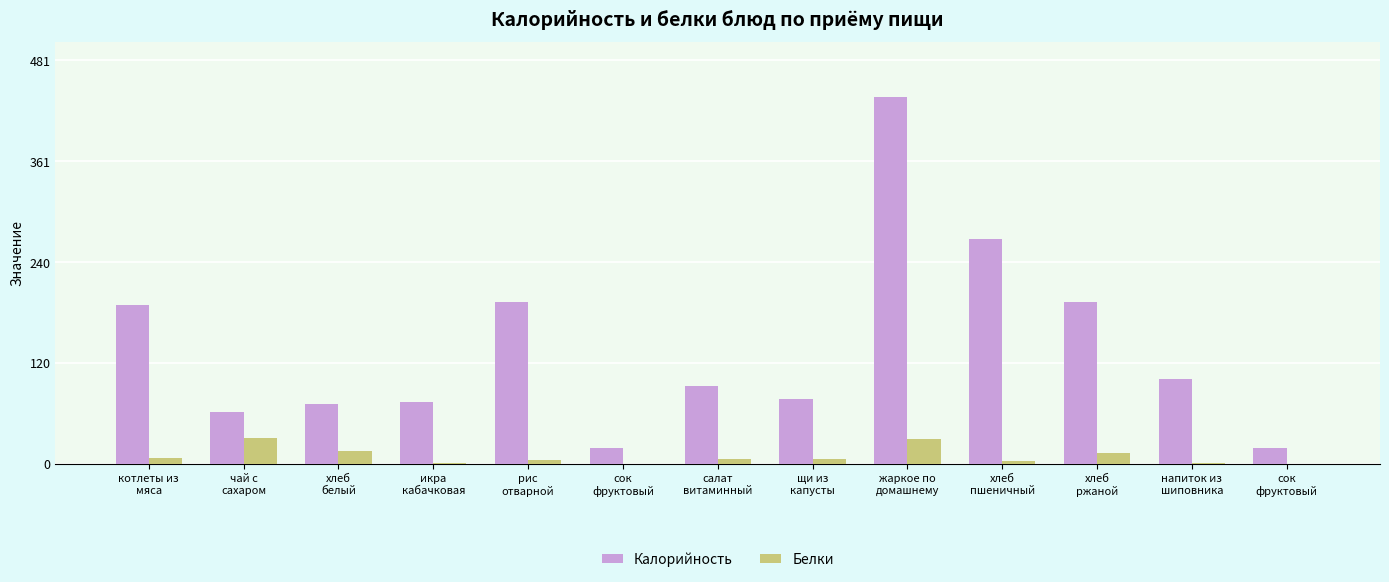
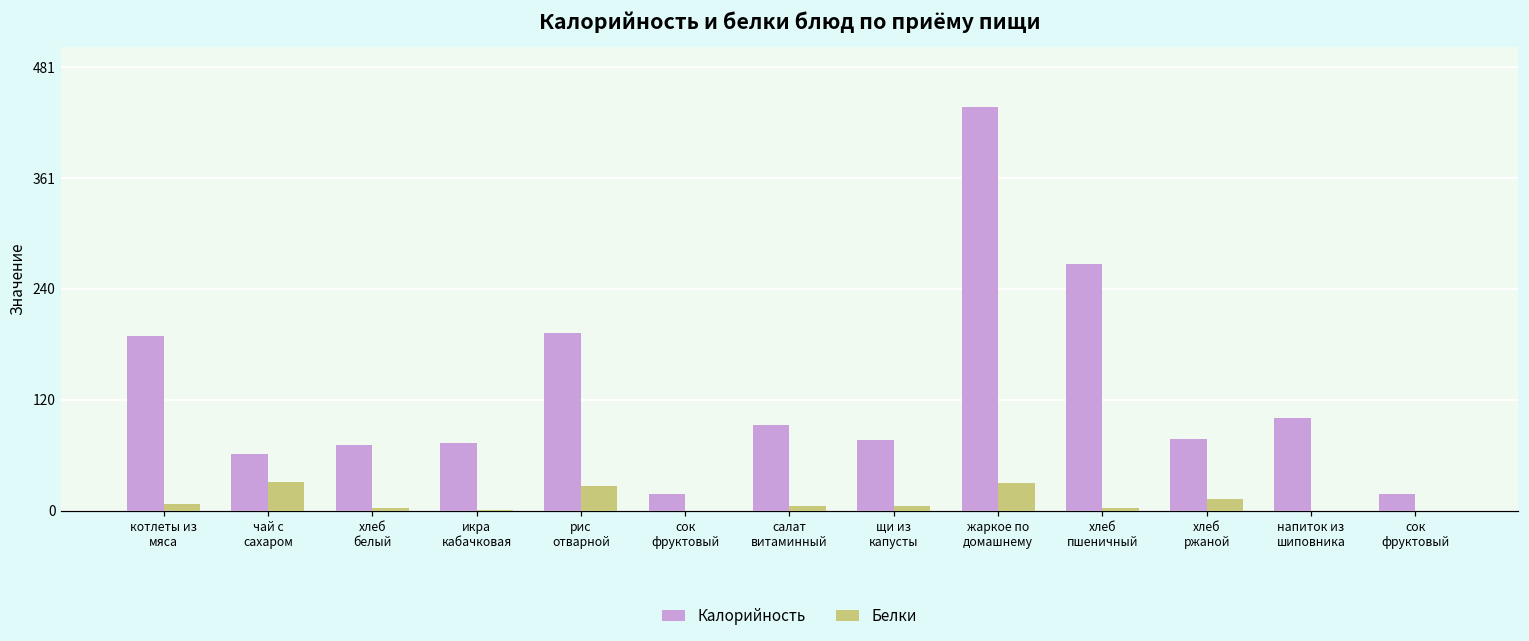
  {
    "Калорийность": {
      "котлеты из мяса": 190,
      "чай с сахаром": 60,
      "хлеб белый": 70,
      "икра кабачковая": 70,
      "рис отварной": 190,
      "салат витаминный": 90,
      "щи из капусты": 80,
      "жаркое по домашнему": 440,
      "хлеб пшеничный": 270,
-     "хлеб ржаной": 190,
+     "хлеб ржаной": 80,
      "напиток из шиповника": 100
    },
    "Белки": {
      "котлеты из мяса": 10,
      "чай с сахаром": 30,
-     "хлеб белый": 10,
-     "рис отварной": 0,
+     "хлеб белый": 0,
+     "рис отварной": 30,
      "салат витаминный": 10,
      "щи из капусты": 0,
      "жаркое по домашнему": 30,
      "хлеб пшеничный": 0,
      "хлеб ржаной": 10
    }
  }
